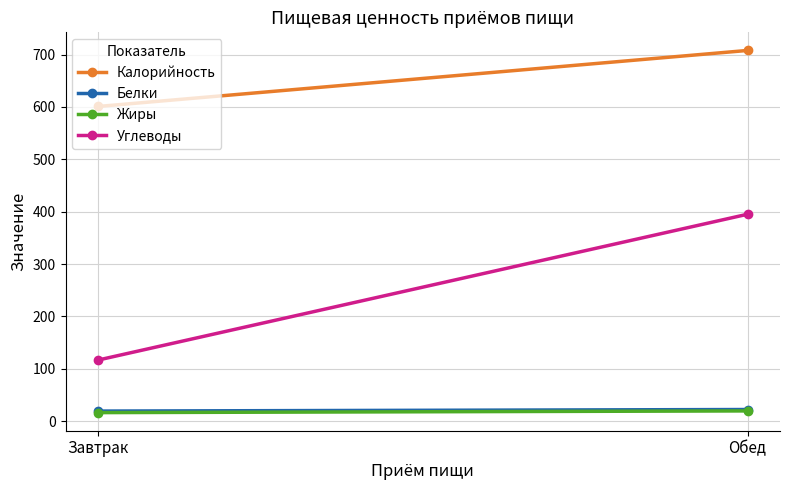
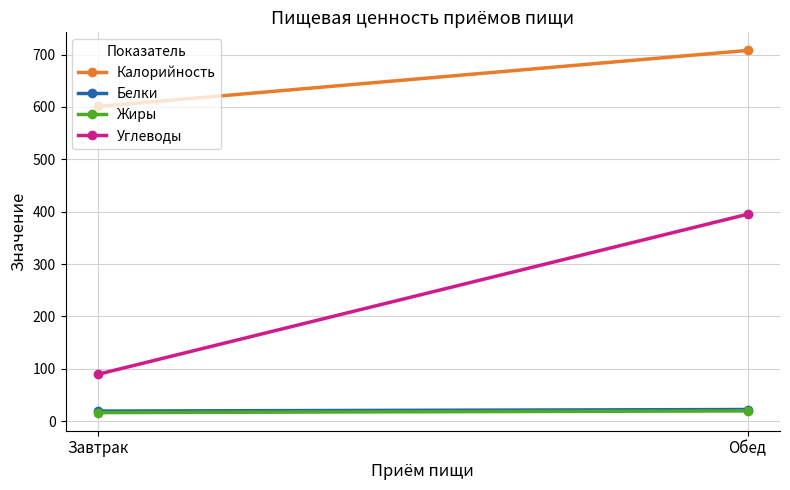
  {
    "Калорийность": {
      "Обед": 710
    },
    "Углеводы": {
-     "Завтрак": 120,
+     "Завтрак": 90,
      "Обед": 400
    }
  }
